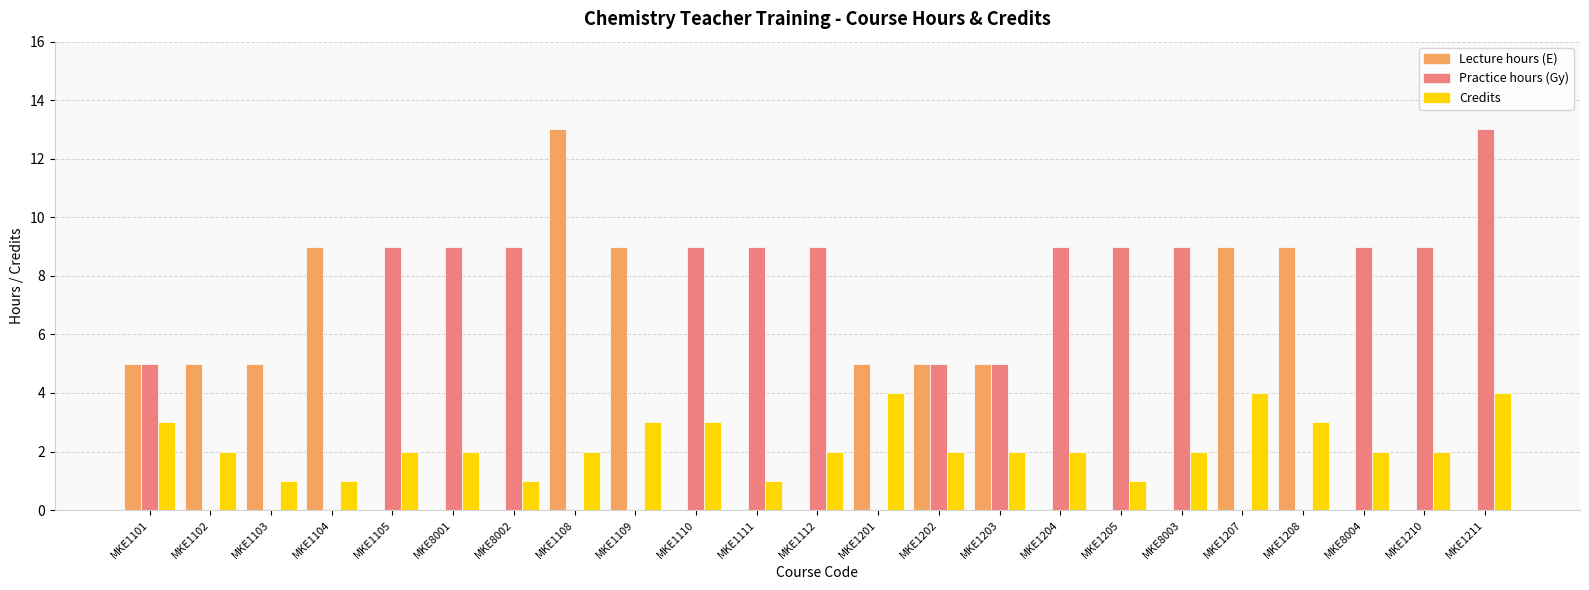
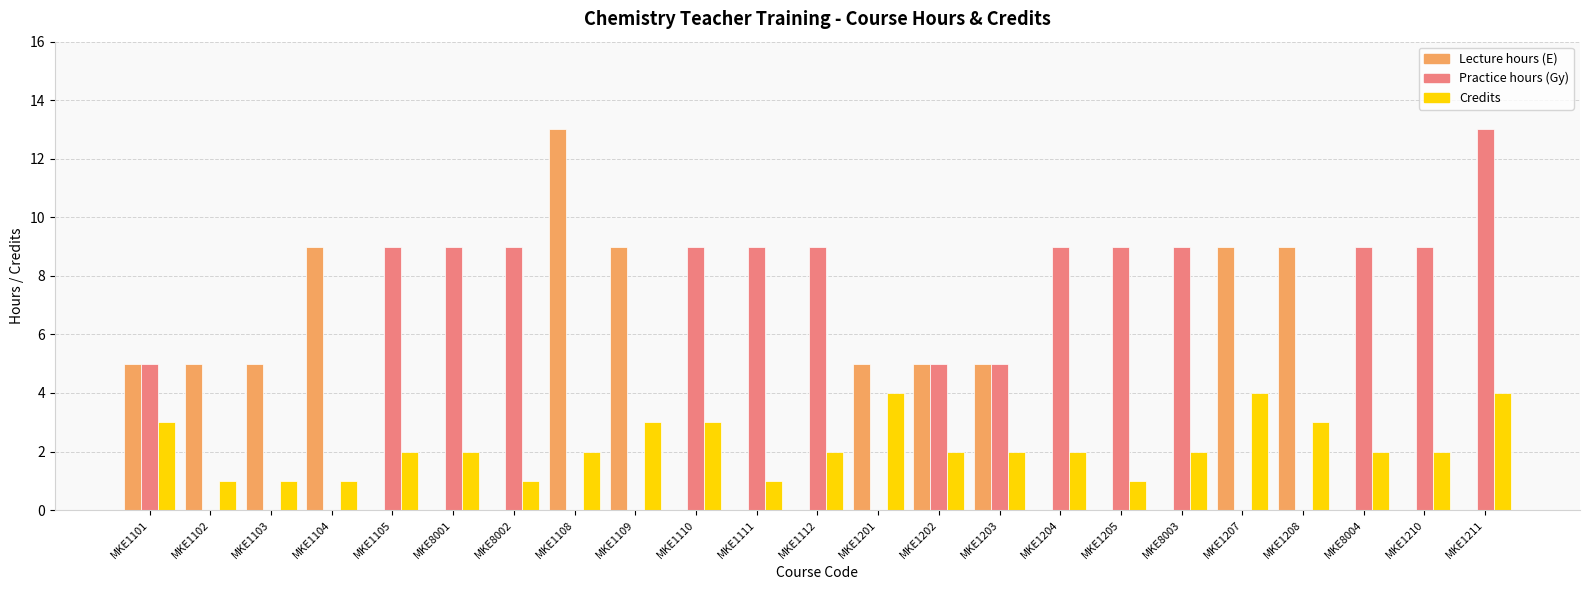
  {
    "Credits": {
      "MKE1101": 3,
-     "MKE1102": 2,
+     "MKE1102": 1,
      "MKE1103": 1,
      "MKE1104": 1,
      "MKE1105": 2,
      "MKE8001": 2,
      "MKE8002": 1,
      "MKE1108": 2,
      "MKE1109": 3,
      "MKE1110": 3,
      "MKE1111": 1,
      "MKE1112": 2,
      "MKE1201": 4,
      "MKE1202": 2,
      "MKE1203": 2,
      "MKE1204": 2,
      "MKE1205": 1,
      "MKE8003": 2,
      "MKE1207": 4,
      "MKE1208": 3,
      "MKE8004": 2,
      "MKE1210": 2,
      "MKE1211": 4
    }
  }
